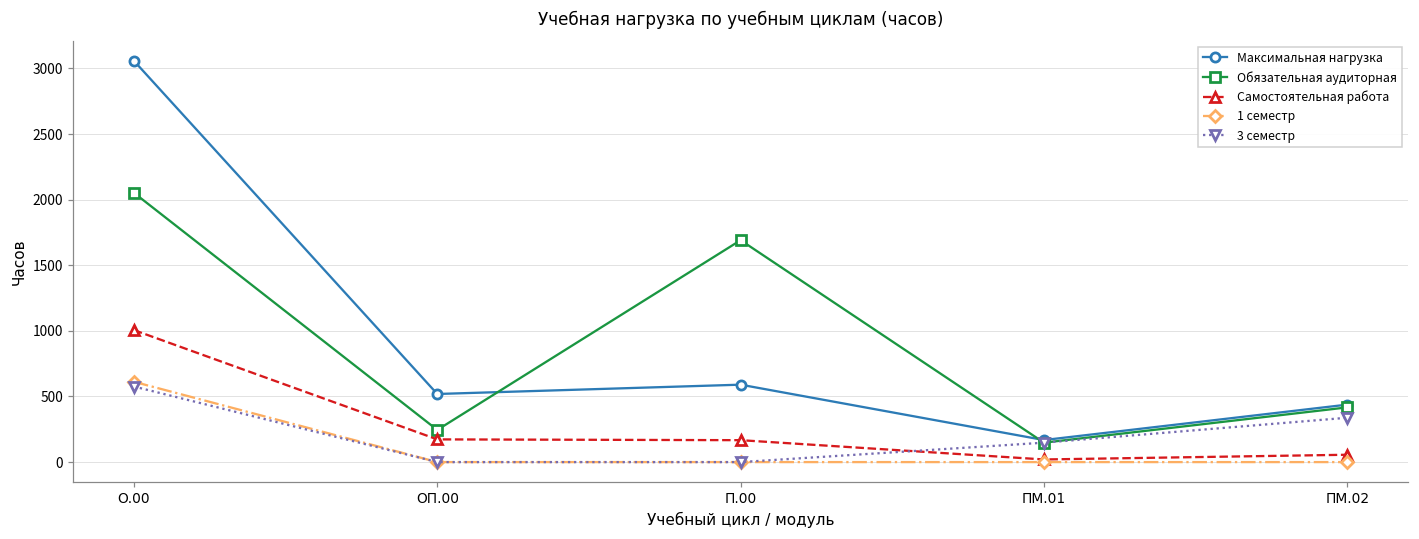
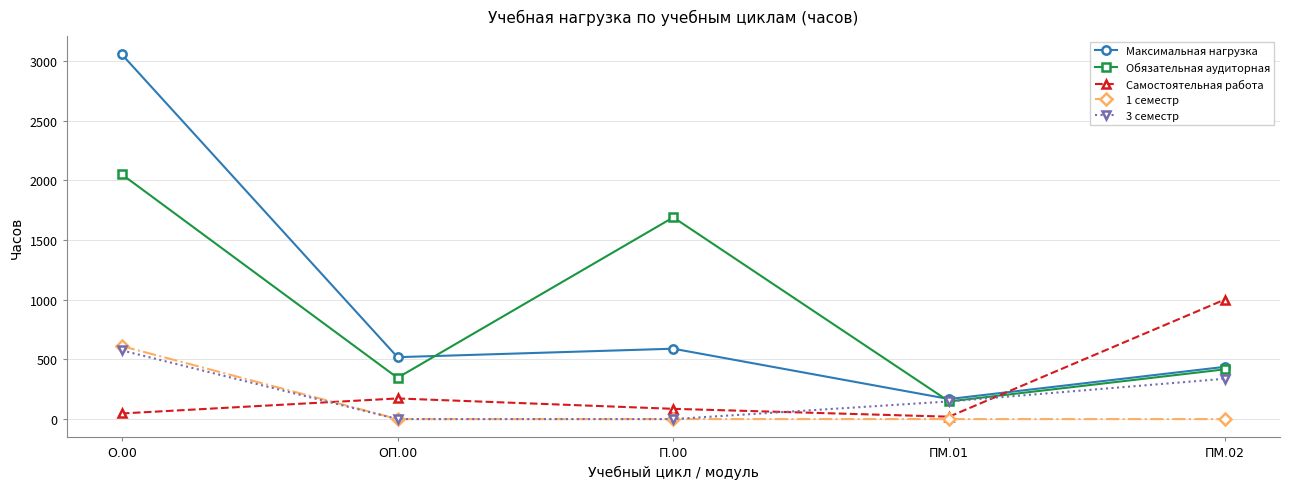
  {
    "Максимальная нагрузка": {
      "О.00": 3060,
      "ОП.00": 520,
      "П.00": 590
    },
    "Обязательная аудиторная": {
      "О.00": 2050,
-     "ОП.00": 250,
+     "ОП.00": 350,
      "П.00": 1690
    },
    "Самостоятельная работа": {
-     "О.00": 1010,
+     "О.00": 50,
      "ОП.00": 170,
-     "П.00": 170,
-     "ПМ.02": 60
+     "П.00": 90,
+     "ПМ.02": 1000
    },
    "1 семестр": {
      "О.00": 610,
      "ПМ.02": 0
    },
    "3 семестр": {
      "О.00": 580,
      "ПМ.02": 340
    }
  }
